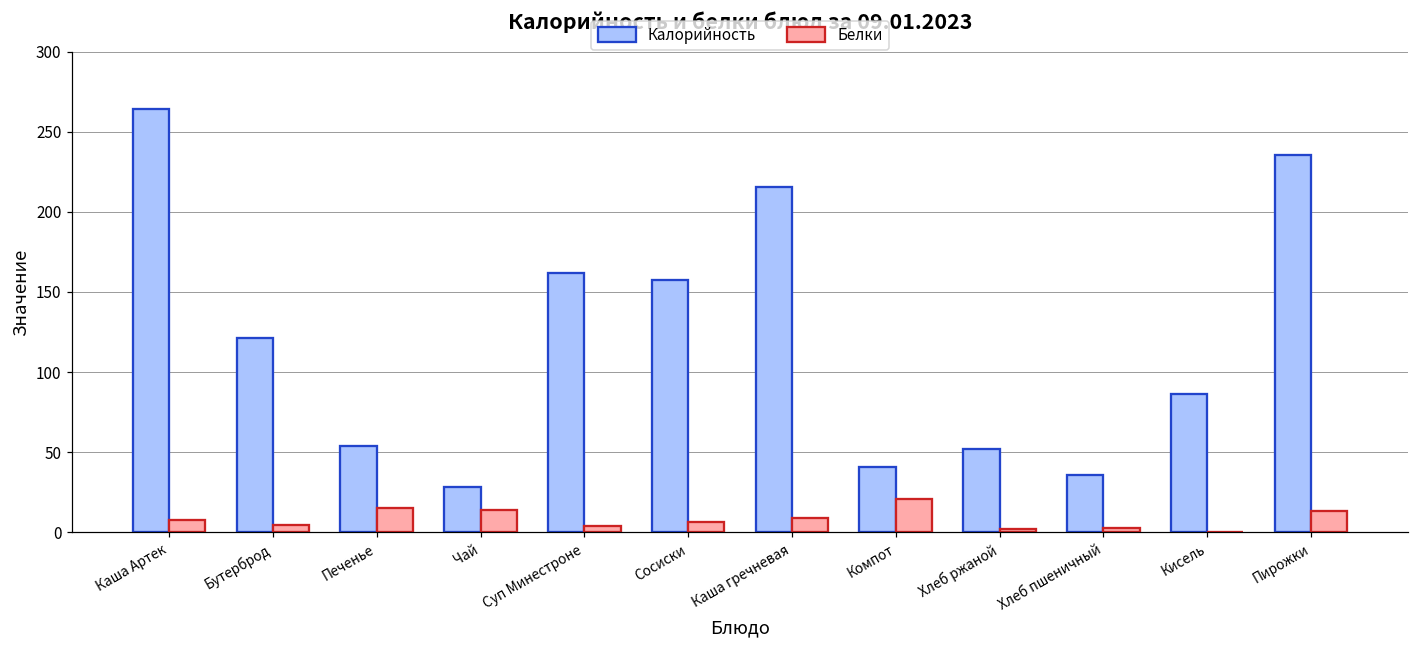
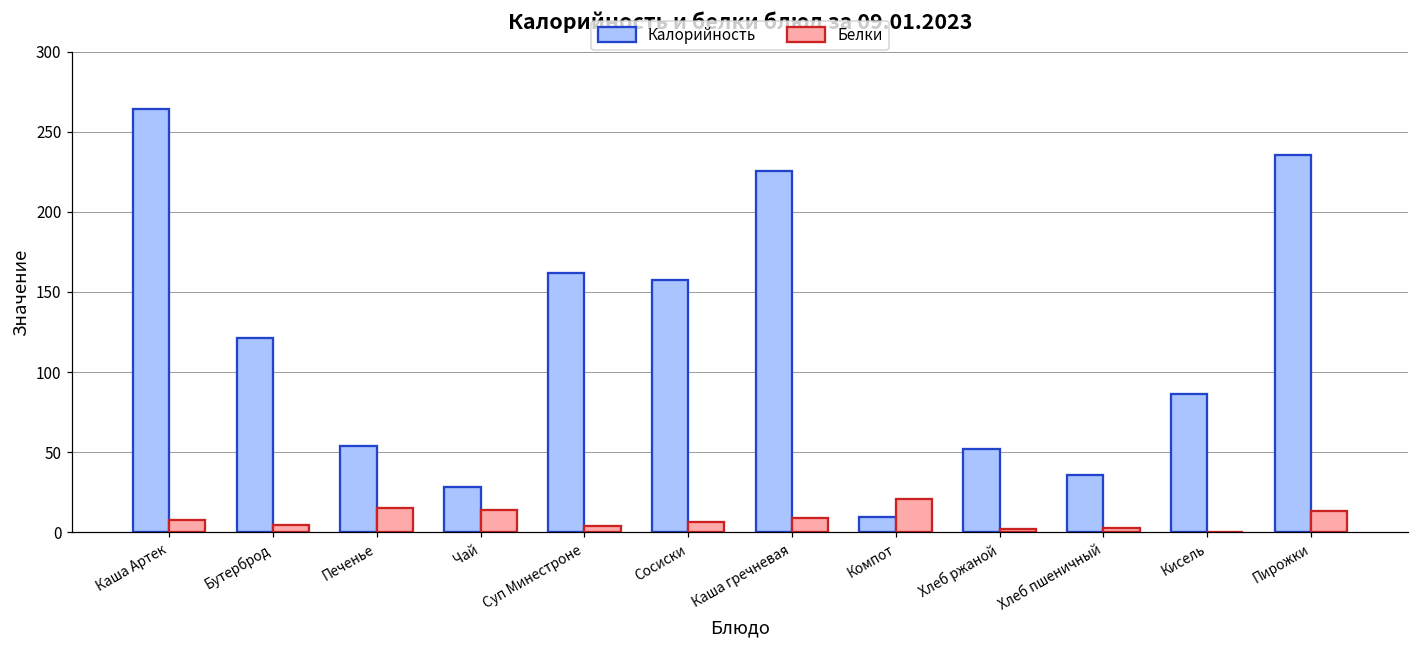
  {
    "Калорийность": {
      "Каша Артек": 264,
      "Бутерброд": 122,
      "Печенье": 54,
      "Чай": 28,
      "Суп Минестроне": 162,
      "Сосиски": 157,
-     "Каша гречневая": 215,
-     "Компот": 40,
+     "Каша гречневая": 226,
+     "Компот": 10,
      "Хлеб ржаной": 52,
      "Хлеб пшеничный": 36,
      "Кисель": 87,
      "Пирожки": 235
    },
    "Белки": {
      "Каша Артек": 8,
      "Бутерброд": 5,
      "Печенье": 15,
      "Чай": 14,
      "Суп Минестроне": 4,
      "Сосиски": 6,
      "Каша гречневая": 9,
      "Компот": 21,
      "Хлеб ржаной": 2,
      "Хлеб пшеничный": 2,
      "Кисель": 0,
      "Пирожки": 13
    }
  }
